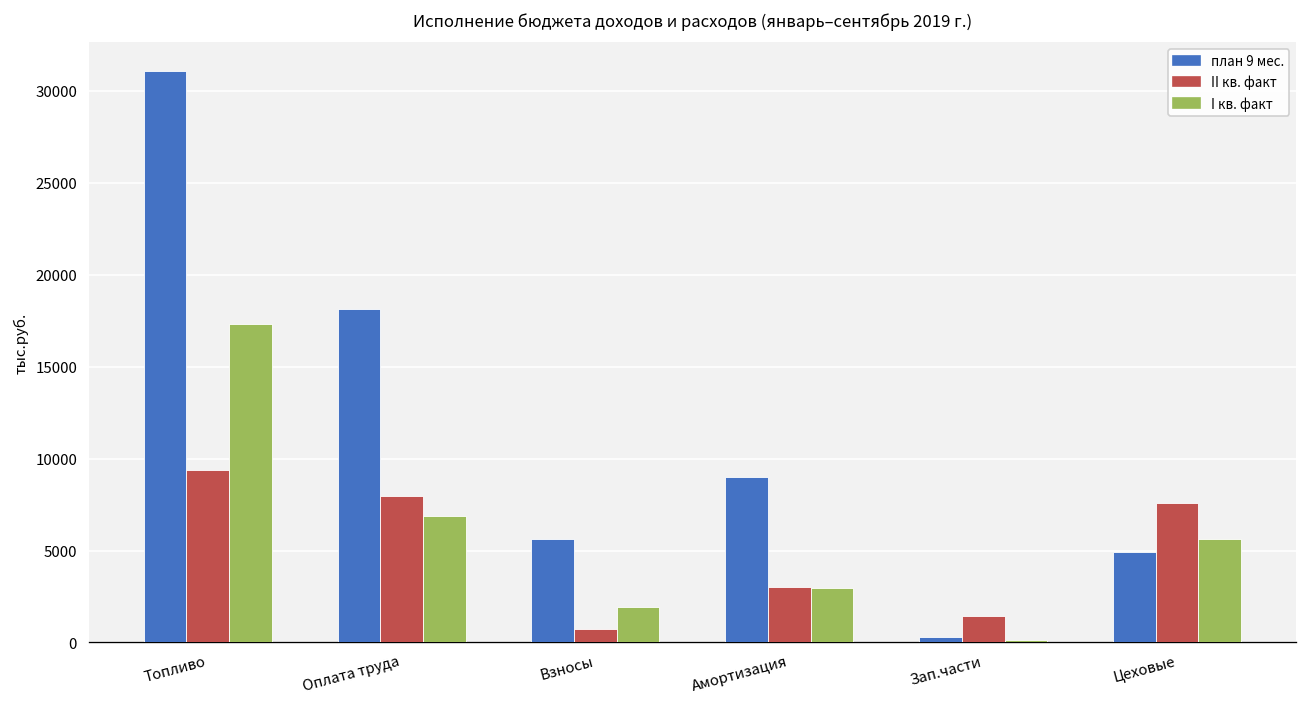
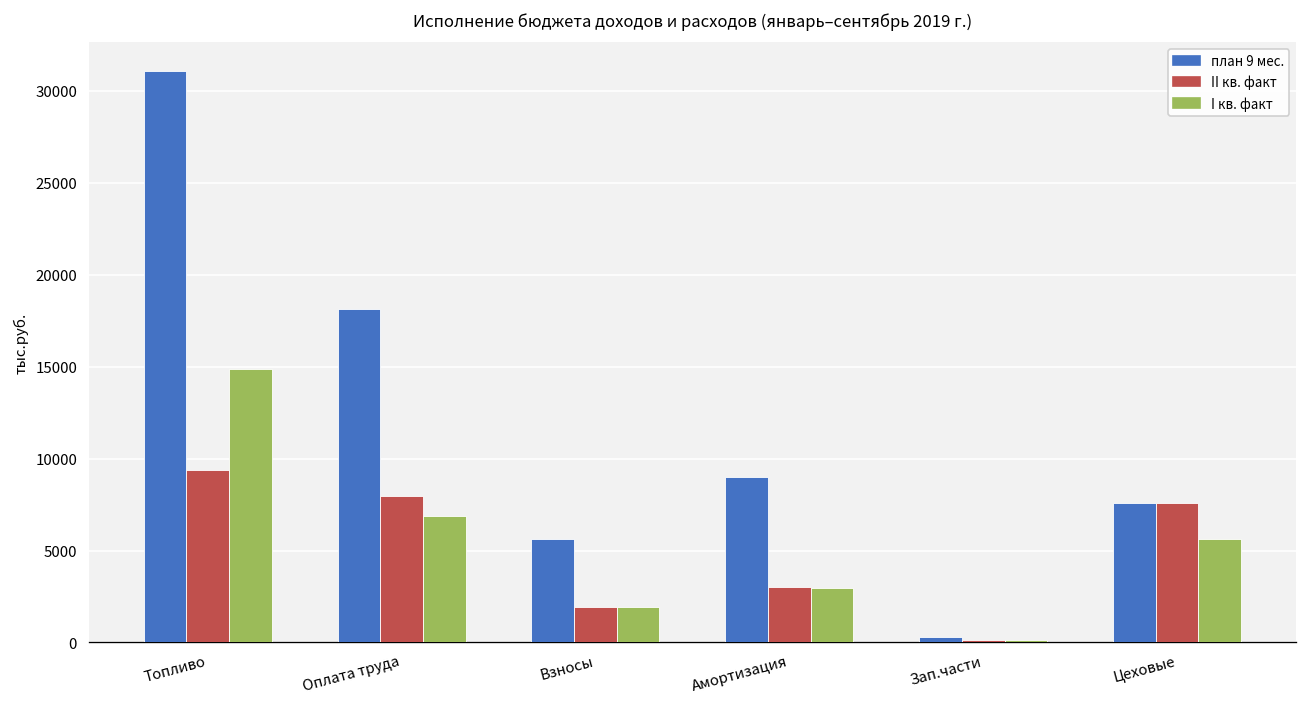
  {
    "план 9 мес.": {
      "Топливо": 31100,
      "Оплата труда": 18200,
      "Взносы": 5600,
      "Амортизация": 9000,
      "Зап.части": 300,
-     "Цеховые": 4900
+     "Цеховые": 7600
    },
    "II кв. факт": {
      "Топливо": 9400,
      "Оплата труда": 8000,
-     "Взносы": 700,
+     "Взносы": 1900,
      "Амортизация": 3000,
-     "Зап.части": 1500,
+     "Зап.части": 100,
      "Цеховые": 7600
    },
    "I кв. факт": {
-     "Топливо": 17300,
+     "Топливо": 14800,
      "Оплата труда": 6900,
      "Взносы": 1900,
      "Амортизация": 3000,
      "Цеховые": 5600
    }
  }
